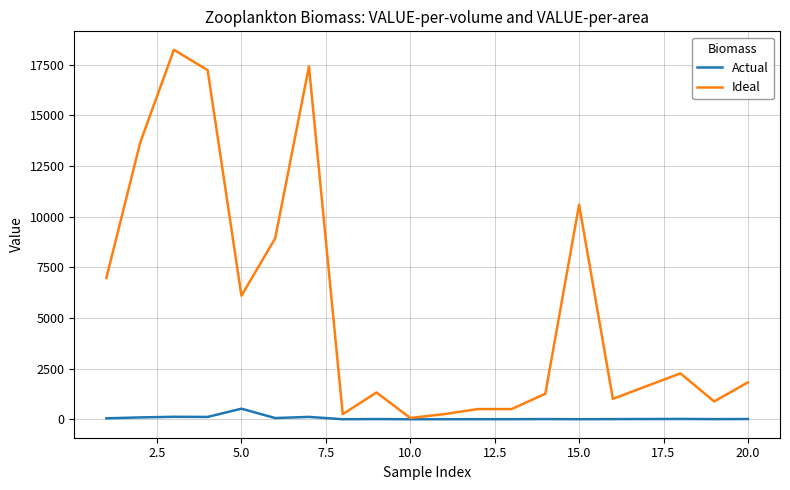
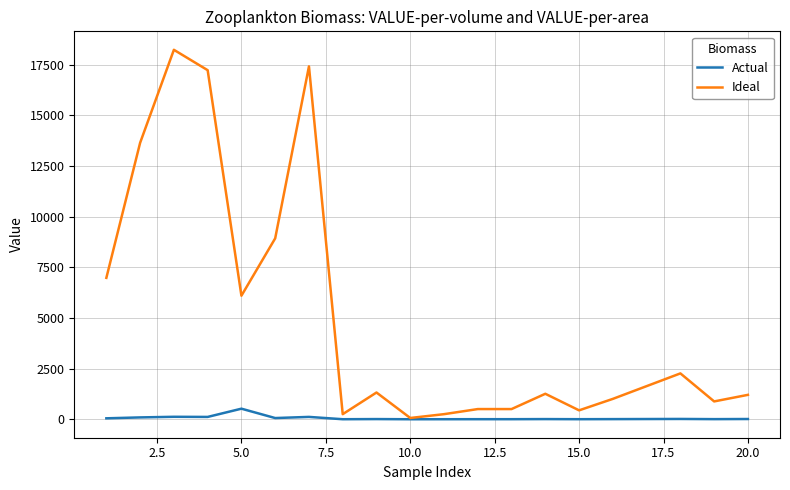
  {
    "Actual": {
      "5.0": 500,
      "15.0": 0,
      "20.0": 0
    },
    "Ideal": {
      "5.0": 6100,
-     "15.0": 10600,
-     "20.0": 1800
+     "15.0": 400,
+     "20.0": 1200
    }
  }
